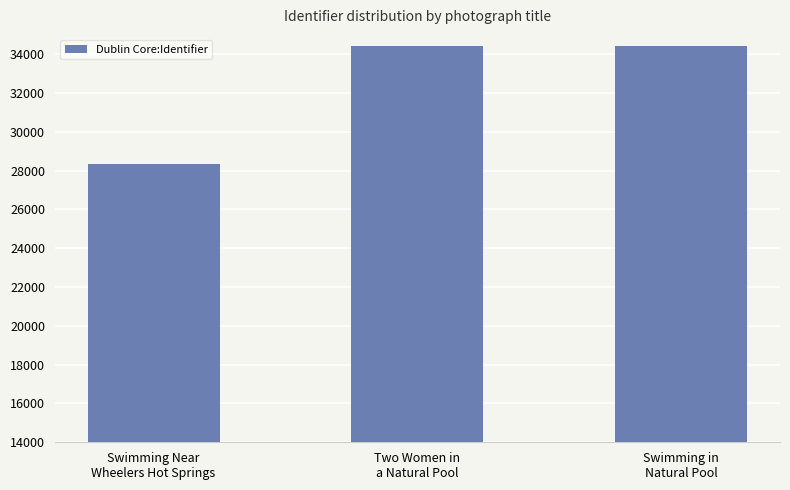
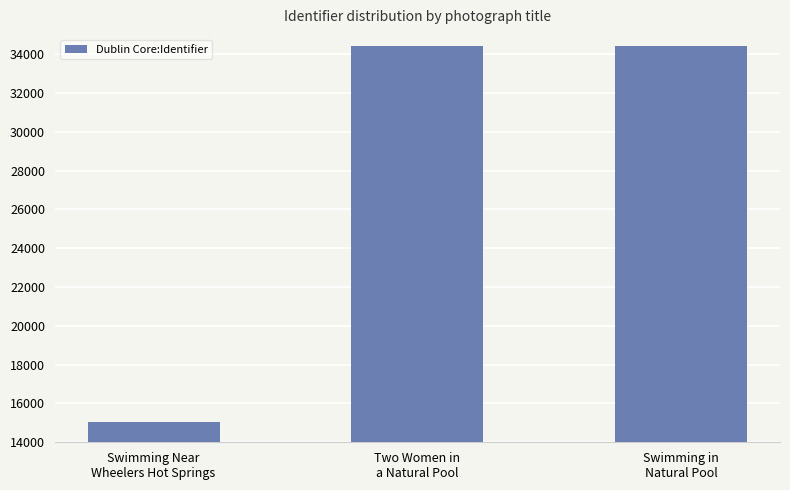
  {
-   "Swimming Near Wheelers Hot Springs": 28400,
+   "Swimming Near Wheelers Hot Springs": 15100,
    "Two Women in a Natural Pool": 34400,
    "Swimming in Natural Pool": 34400
  }
